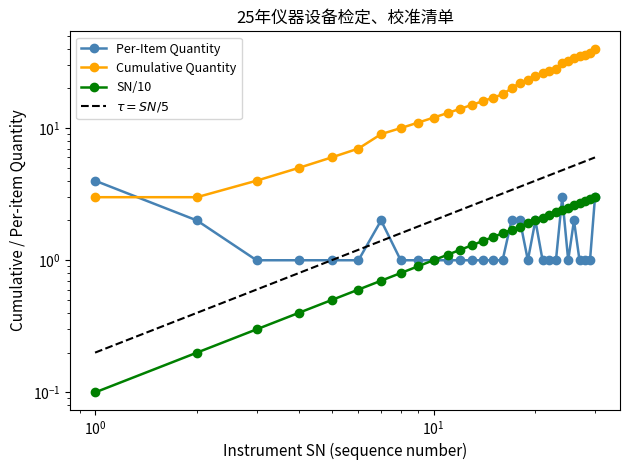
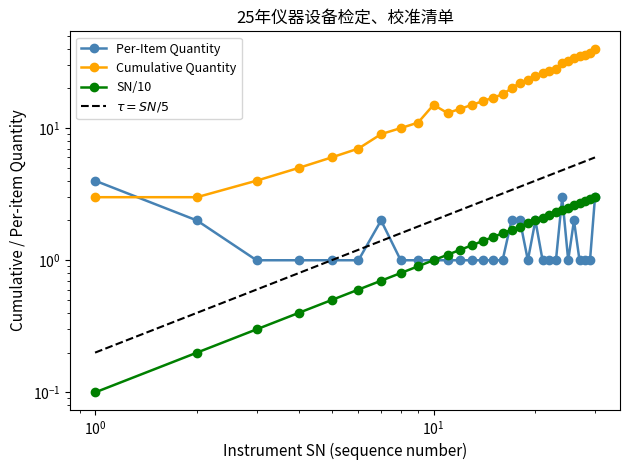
  {
    "Per-Item Quantity": {
      "10^0": 4
    },
    "Cumulative Quantity": {
      "10^0": 3,
-     "10^1": 12
+     "10^1": 15
    },
    "SN/10": {
      "10^0": 0.10
    }
  }
